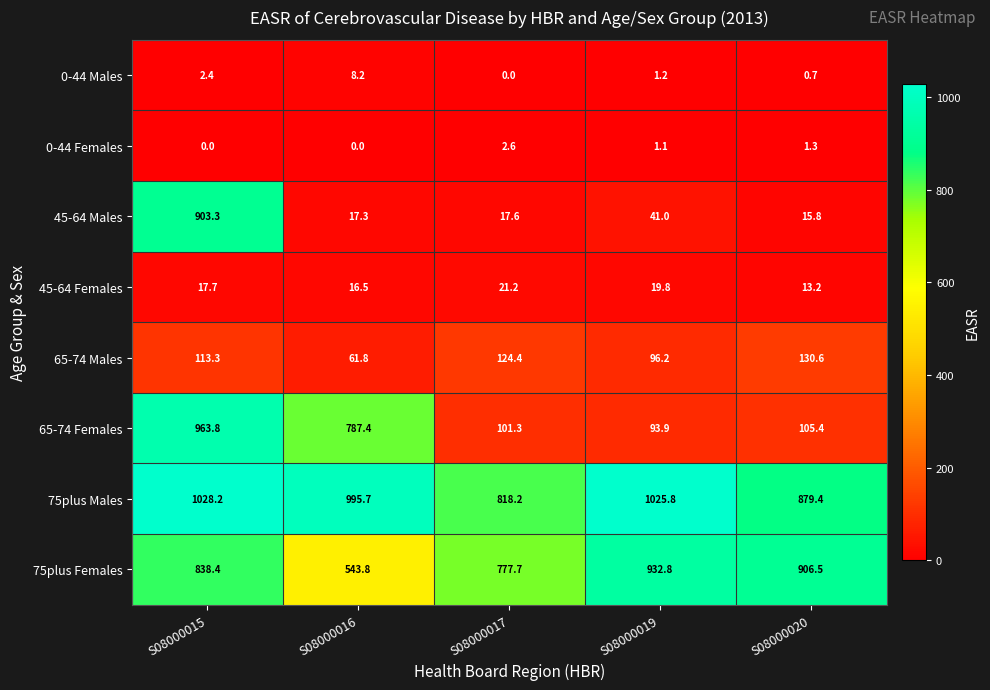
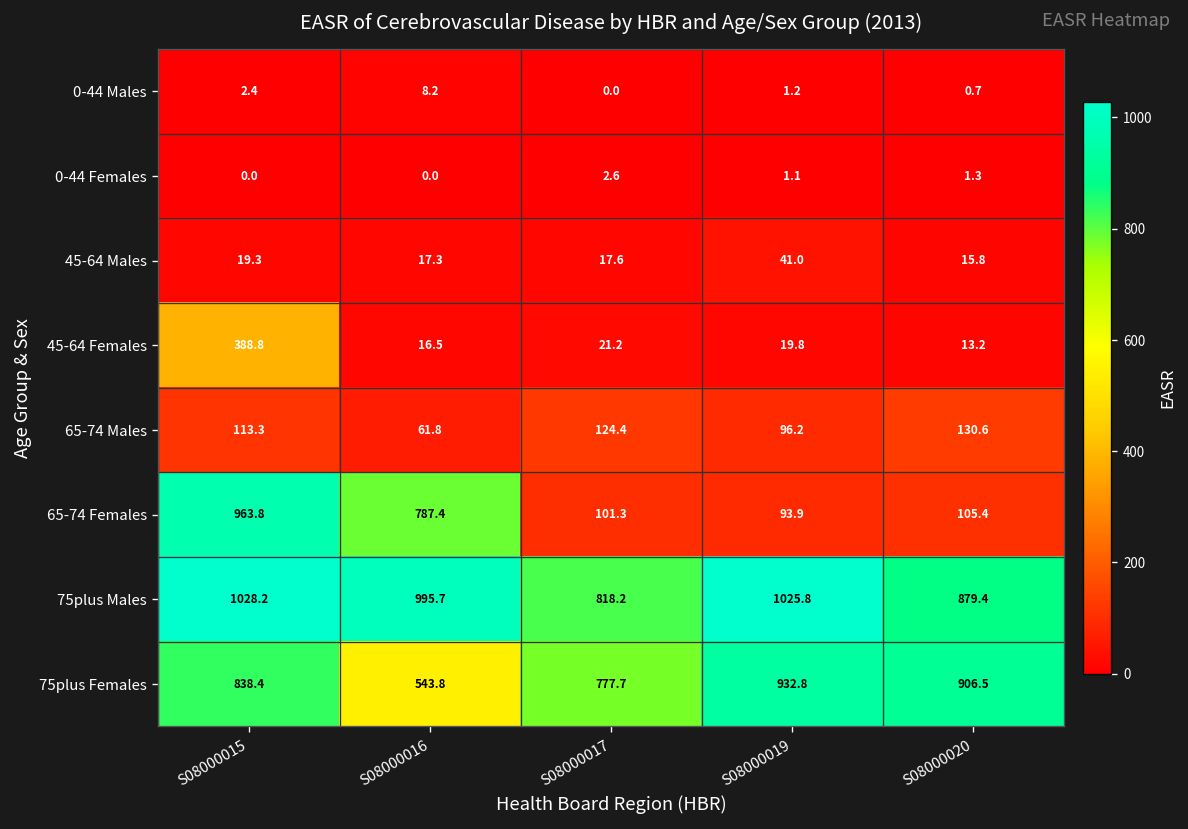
  {
    "0-44 Males": {
      "S08000015": 2.4,
      "S08000016": 8.2,
      "S08000017": 0.0,
      "S08000019": 1.2,
      "S08000020": 0.7
    },
    "0-44 Females": {
      "S08000015": 0.0,
      "S08000016": 0.0,
      "S08000017": 2.6,
      "S08000019": 1.1,
      "S08000020": 1.3
    },
    "45-64 Males": {
-     "S08000015": 903.3,
+     "S08000015": 19.3,
      "S08000016": 17.3,
      "S08000017": 17.6,
      "S08000019": 41.0,
      "S08000020": 15.8
    },
    "45-64 Females": {
-     "S08000015": 17.7,
+     "S08000015": 388.8,
      "S08000016": 16.5,
      "S08000017": 21.2,
      "S08000019": 19.8,
      "S08000020": 13.2
    },
    "65-74 Males": {
      "S08000015": 113.3,
      "S08000016": 61.8,
      "S08000017": 124.4,
      "S08000019": 96.2,
      "S08000020": 130.6
    },
    "65-74 Females": {
      "S08000015": 963.8,
      "S08000016": 787.4,
      "S08000017": 101.3,
      "S08000019": 93.9,
      "S08000020": 105.4
    },
    "75plus Males": {
      "S08000015": 1028.2,
      "S08000016": 995.7,
      "S08000017": 818.2,
      "S08000019": 1025.8,
      "S08000020": 879.4
    },
    "75plus Females": {
      "S08000015": 838.4,
      "S08000016": 543.8,
      "S08000017": 777.7,
      "S08000019": 932.8,
      "S08000020": 906.5
    }
  }
